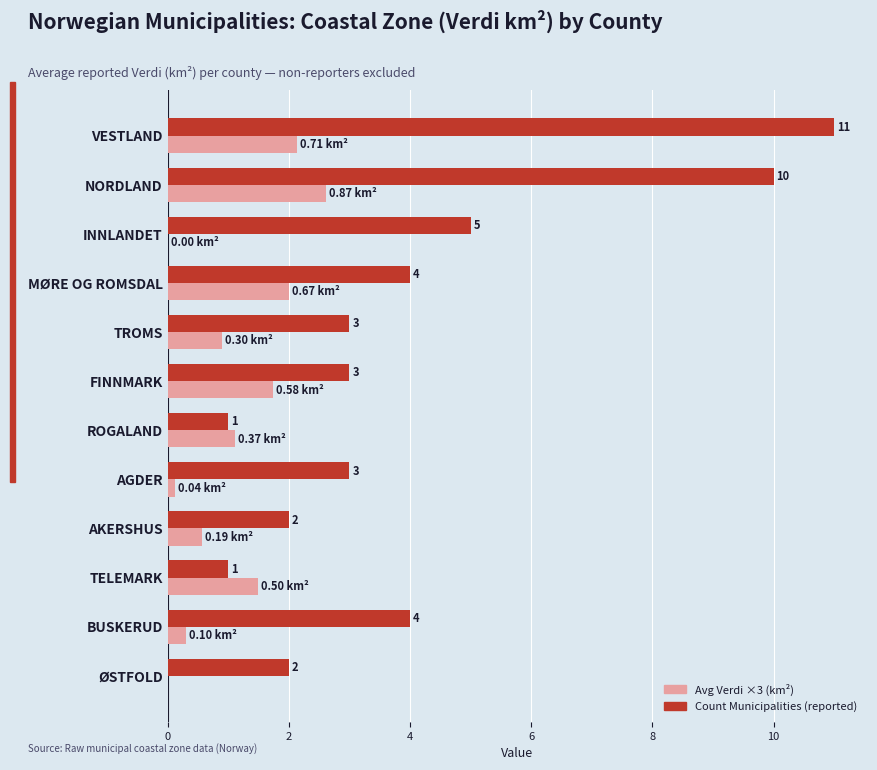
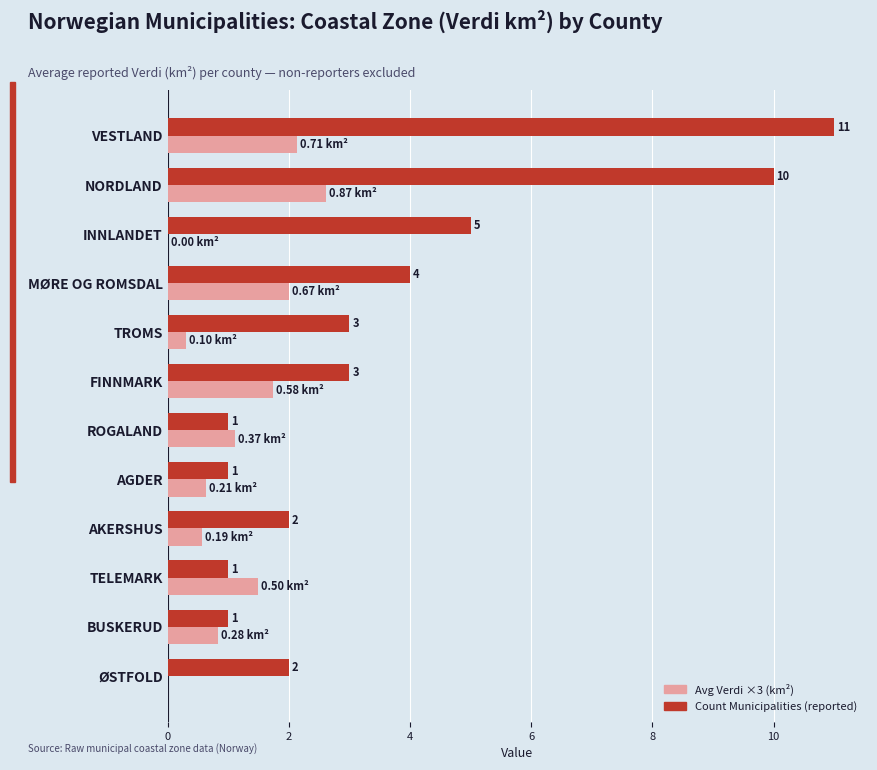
  {
    "Avg Verdi ×3 (km²)": {
-     "TROMS": 0.30,
-     "AGDER": 0.04,
-     "BUSKERUD": 0.10
+     "TROMS": 0.10,
+     "AGDER": 0.21,
+     "BUSKERUD": 0.28
    },
    "Count Municipalities (reported)": {
      "VESTLAND": 11,
      "NORDLAND": 10,
      "INNLANDET": 5,
      "MØRE OG ROMSDAL": 4,
      "TROMS": 3,
      "FINNMARK": 3,
      "ROGALAND": 1,
-     "AGDER": 3,
+     "AGDER": 1,
      "AKERSHUS": 2,
      "TELEMARK": 1,
-     "BUSKERUD": 4,
+     "BUSKERUD": 1,
      "ØSTFOLD": 2
    }
  }
